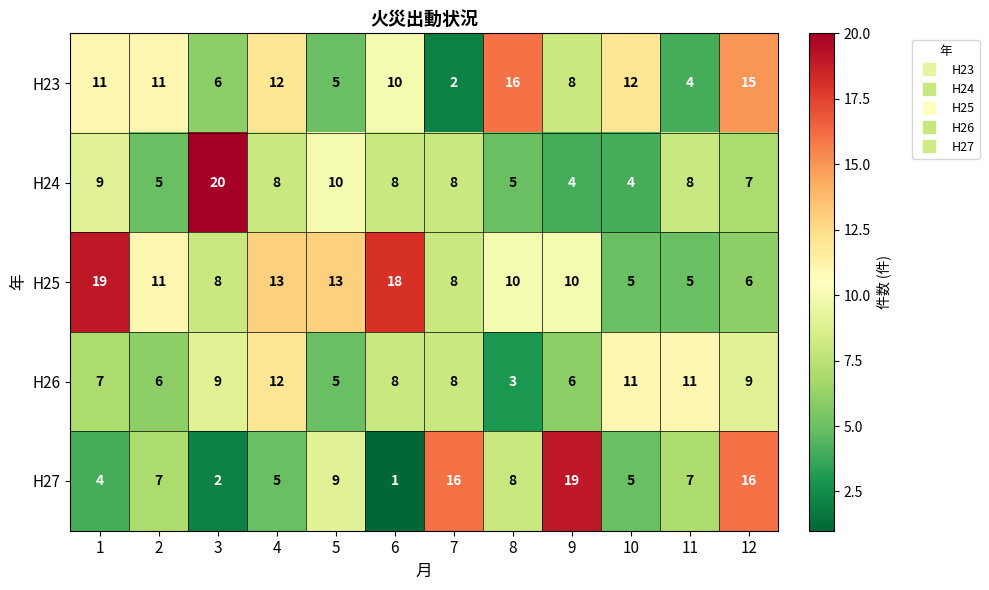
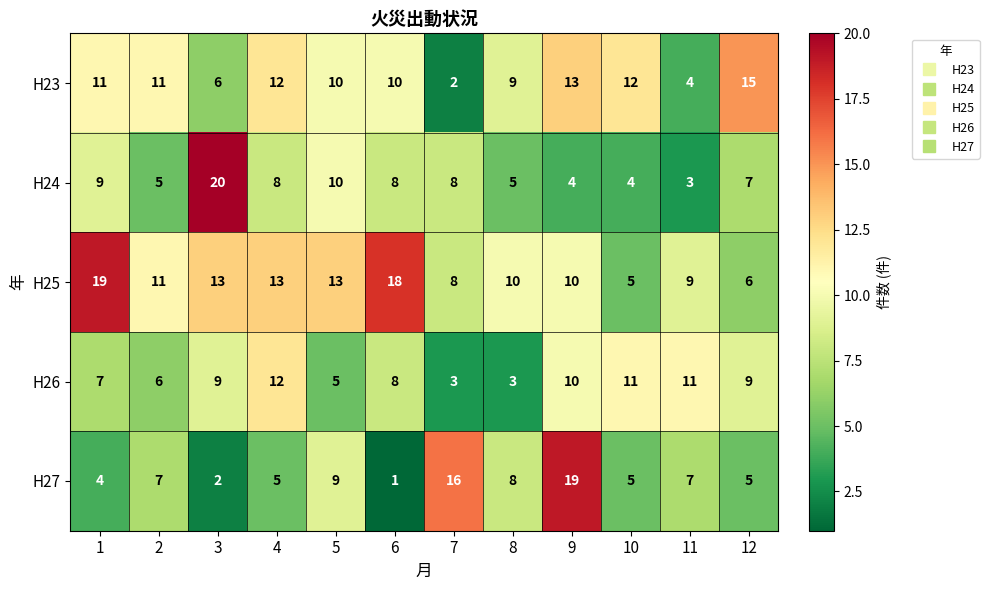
  {
    "H23": {
      "1": 11,
      "2": 11,
      "3": 6,
      "4": 12,
-     "5": 5,
+     "5": 10,
      "6": 10,
      "7": 2,
-     "8": 16,
-     "9": 8,
+     "8": 9,
+     "9": 13,
      "10": 12,
      "11": 4,
      "12": 15
    },
    "H24": {
      "1": 9,
      "2": 5,
      "3": 20,
      "4": 8,
      "5": 10,
      "6": 8,
      "7": 8,
      "8": 5,
      "9": 4,
      "10": 4,
-     "11": 8,
+     "11": 3,
      "12": 7
    },
    "H25": {
      "1": 19,
      "2": 11,
-     "3": 8,
+     "3": 13,
      "4": 13,
      "5": 13,
      "6": 18,
      "7": 8,
      "8": 10,
      "9": 10,
      "10": 5,
-     "11": 5,
+     "11": 9,
      "12": 6
    },
    "H26": {
      "1": 7,
      "2": 6,
      "3": 9,
      "4": 12,
      "5": 5,
      "6": 8,
-     "7": 8,
+     "7": 3,
      "8": 3,
-     "9": 6,
+     "9": 10,
      "10": 11,
      "11": 11,
      "12": 9
    },
    "H27": {
      "1": 4,
      "2": 7,
      "3": 2,
      "4": 5,
      "5": 9,
      "6": 1,
      "7": 16,
      "8": 8,
      "9": 19,
      "10": 5,
      "11": 7,
-     "12": 16
+     "12": 5
    }
  }
